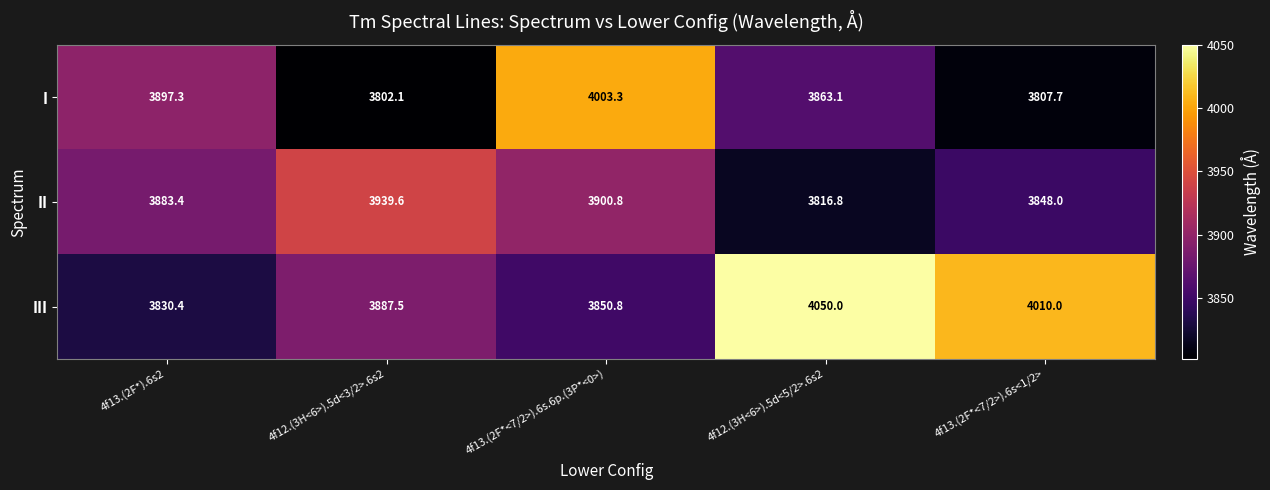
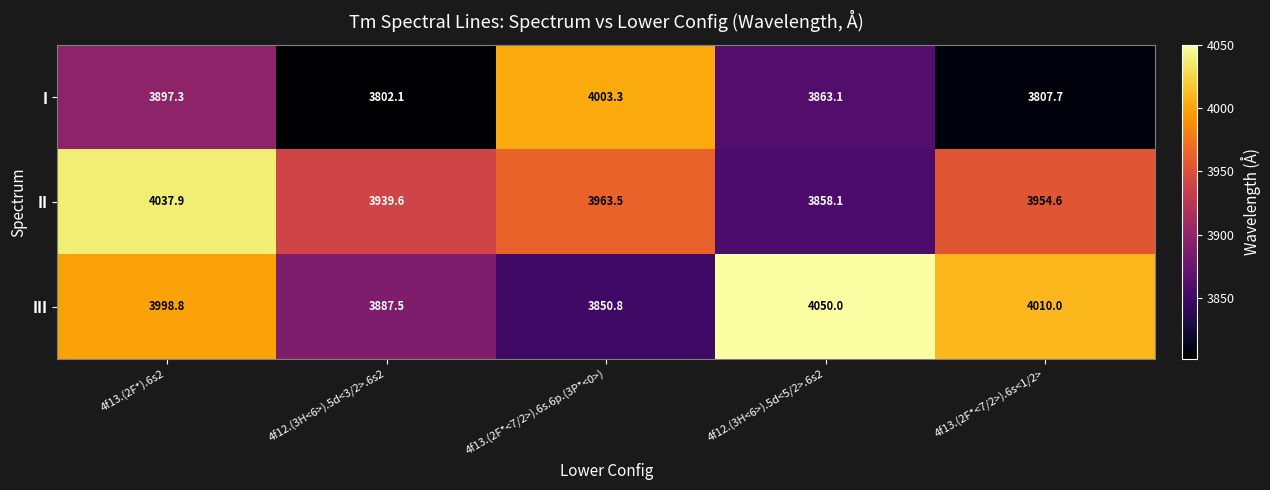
  {
    "I": {
      "4f13.(2F*).6s2": 3897.3,
      "4f12.(3H<6>).5d<3/2>.6s2": 3802.1,
      "4f13.(2F*<7/2>).6s.6p.(3P*<0>)": 4003.3,
      "4f12.(3H<6>).5d<5/2>.6s2": 3863.1,
      "4f13.(2F*<7/2>).6s<1/2>": 3807.7
    },
    "II": {
-     "4f13.(2F*).6s2": 3883.4,
+     "4f13.(2F*).6s2": 4037.9,
      "4f12.(3H<6>).5d<3/2>.6s2": 3939.6,
-     "4f13.(2F*<7/2>).6s.6p.(3P*<0>)": 3900.8,
-     "4f12.(3H<6>).5d<5/2>.6s2": 3816.8,
-     "4f13.(2F*<7/2>).6s<1/2>": 3848.0
+     "4f13.(2F*<7/2>).6s.6p.(3P*<0>)": 3963.5,
+     "4f12.(3H<6>).5d<5/2>.6s2": 3858.1,
+     "4f13.(2F*<7/2>).6s<1/2>": 3954.6
    },
    "III": {
-     "4f13.(2F*).6s2": 3830.4,
+     "4f13.(2F*).6s2": 3998.8,
      "4f12.(3H<6>).5d<3/2>.6s2": 3887.5,
      "4f13.(2F*<7/2>).6s.6p.(3P*<0>)": 3850.8,
      "4f12.(3H<6>).5d<5/2>.6s2": 4050.0,
      "4f13.(2F*<7/2>).6s<1/2>": 4010.0
    }
  }
